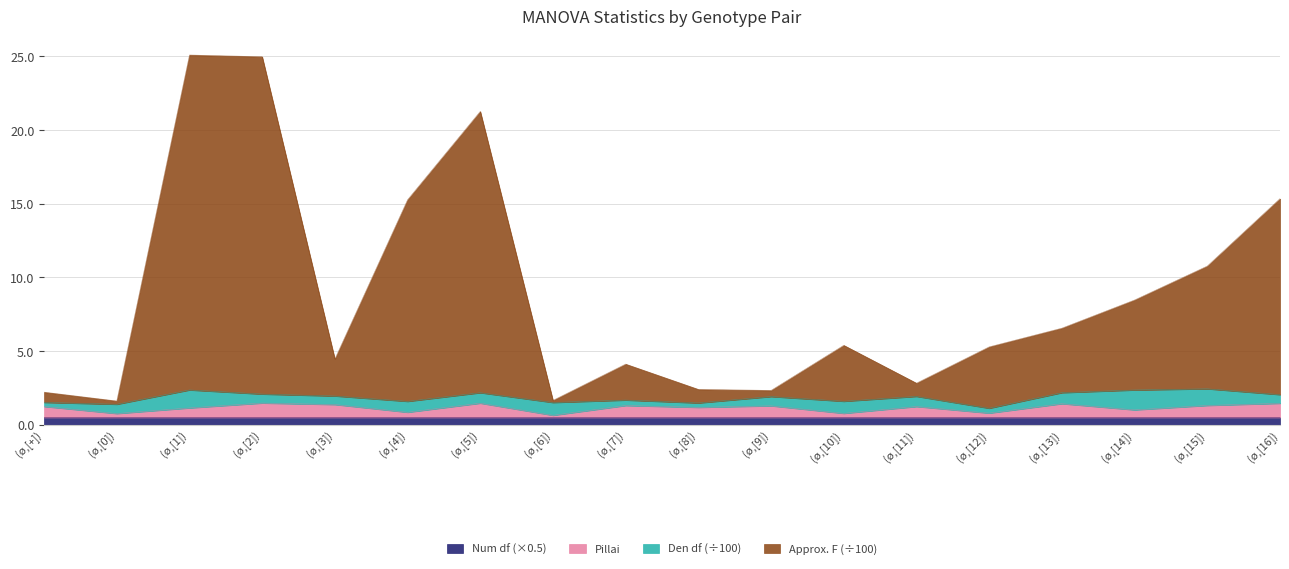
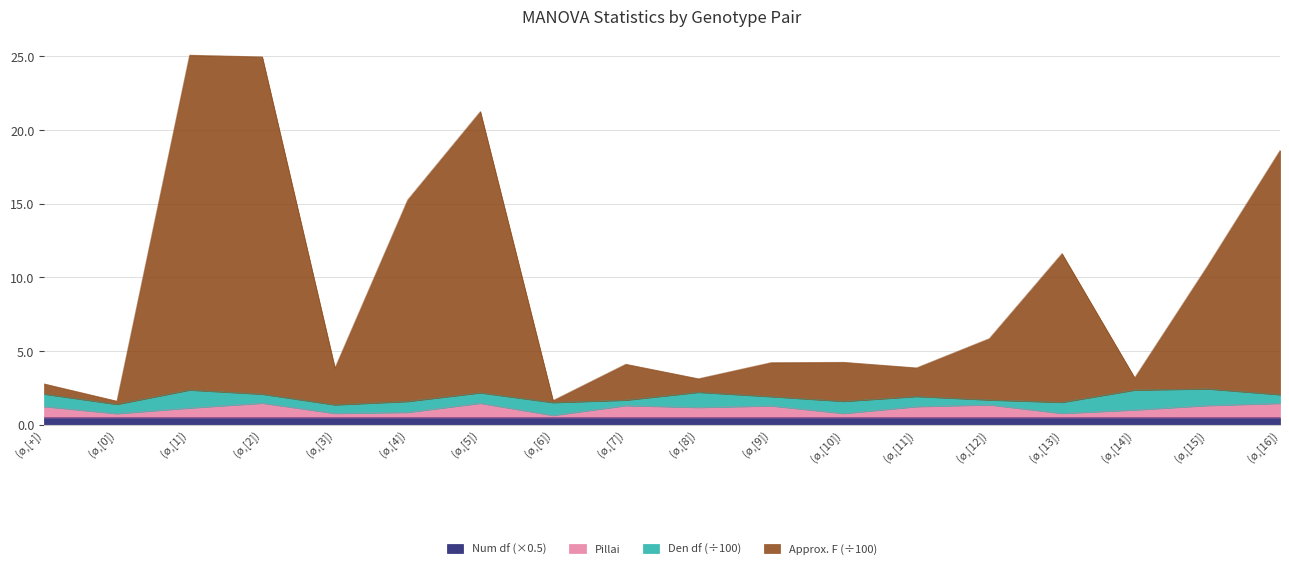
  {
    "Num df (×0.5)": {
      "(ø,[+])": 0.5,
      "(ø,[0])": 0.5,
      "(ø,[1])": 0.5,
      "(ø,[2])": 0.5,
      "(ø,[3])": 0.5,
      "(ø,[4])": 0.5,
      "(ø,[5])": 0.5,
      "(ø,[7])": 0.5,
      "(ø,[8])": 0.5,
      "(ø,[9])": 0.5,
      "(ø,[10])": 0.5,
      "(ø,[11])": 0.5,
      "(ø,[12])": 0.5,
      "(ø,[13])": 0.5,
      "(ø,[14])": 0.5,
      "(ø,[15])": 0.5,
      "(ø,[16])": 0.5
    },
    "Pillai": {
-     "(ø,[3])": 1.4,
-     "(ø,[12])": 0.8,
-     "(ø,[13])": 1.4
+     "(ø,[3])": 0.8,
+     "(ø,[12])": 1.4,
+     "(ø,[13])": 0.8
    },
    "Den df (÷100)": {
-     "(ø,[+])": 0.3,
+     "(ø,[+])": 0.8,
      "(ø,[3])": 0.6,
-     "(ø,[8])": 0.3,
+     "(ø,[8])": 1.0,
      "(ø,[12])": 0.3,
      "(ø,[13])": 0.8
    },
    "Approx. F (÷100)": {
      "(ø,[+])": 0.7,
      "(ø,[3])": 2.5,
      "(ø,[8])": 0.9,
-     "(ø,[9])": 0.4,
-     "(ø,[10])": 3.8,
-     "(ø,[11])": 0.9,
+     "(ø,[9])": 2.3,
+     "(ø,[10])": 2.7,
+     "(ø,[11])": 1.9,
      "(ø,[12])": 4.2,
-     "(ø,[13])": 4.4,
-     "(ø,[14])": 6.1,
-     "(ø,[16])": 13.3
+     "(ø,[13])": 10.1,
+     "(ø,[14])": 0.8,
+     "(ø,[16])": 16.6
    }
  }
